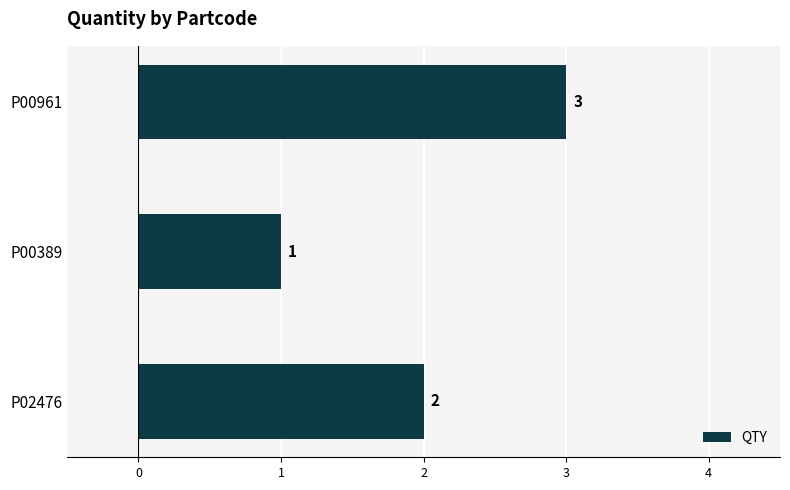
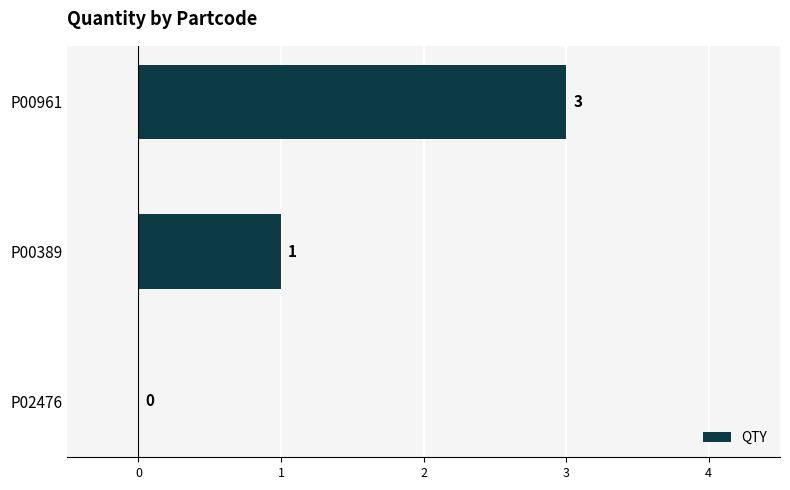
  {
    "P00961": 3,
    "P00389": 1,
-   "P02476": 2
+   "P02476": 0
  }
